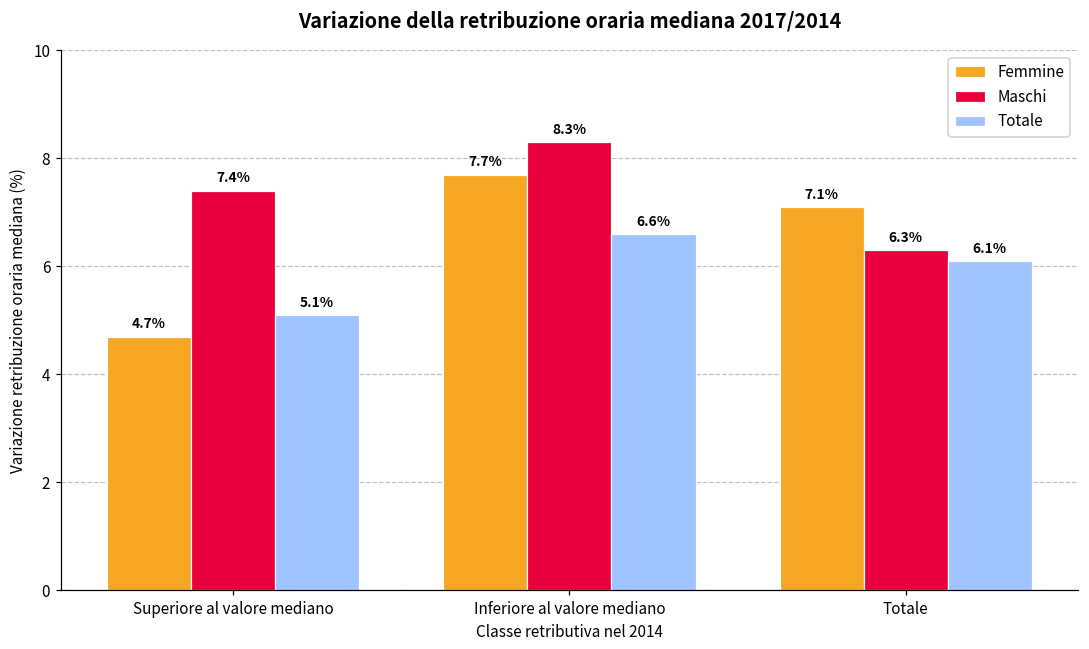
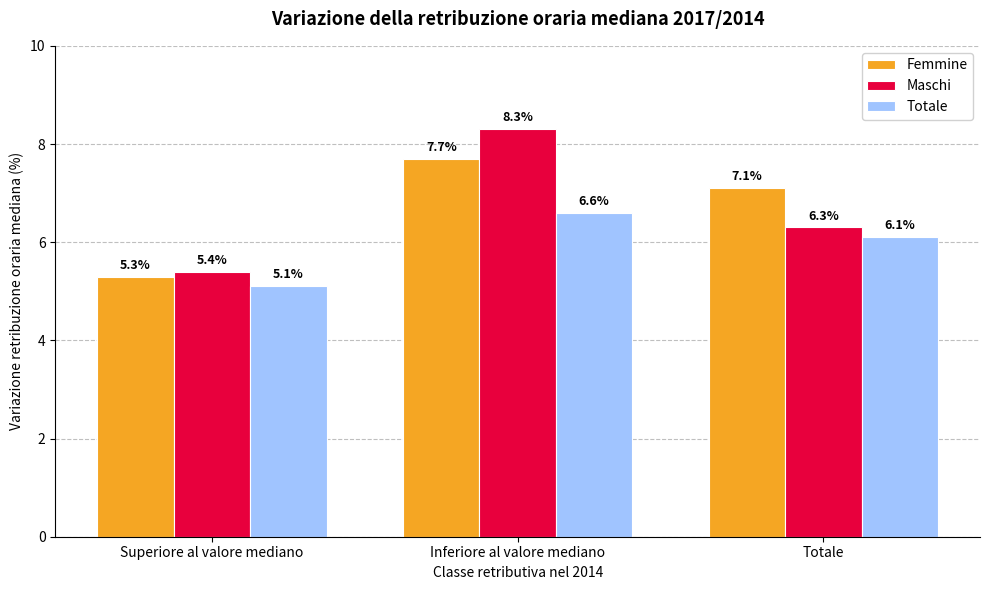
  {
    "Femmine": {
-     "Superiore al valore mediano": "4.7%",
+     "Superiore al valore mediano": "5.3%",
      "Inferiore al valore mediano": "7.7%",
      "Totale": "7.1%"
    },
    "Maschi": {
-     "Superiore al valore mediano": "7.4%",
+     "Superiore al valore mediano": "5.4%",
      "Inferiore al valore mediano": "8.3%",
      "Totale": "6.3%"
    },
    "Totale": {
      "Superiore al valore mediano": "5.1%",
      "Inferiore al valore mediano": "6.6%",
      "Totale": "6.1%"
    }
  }
